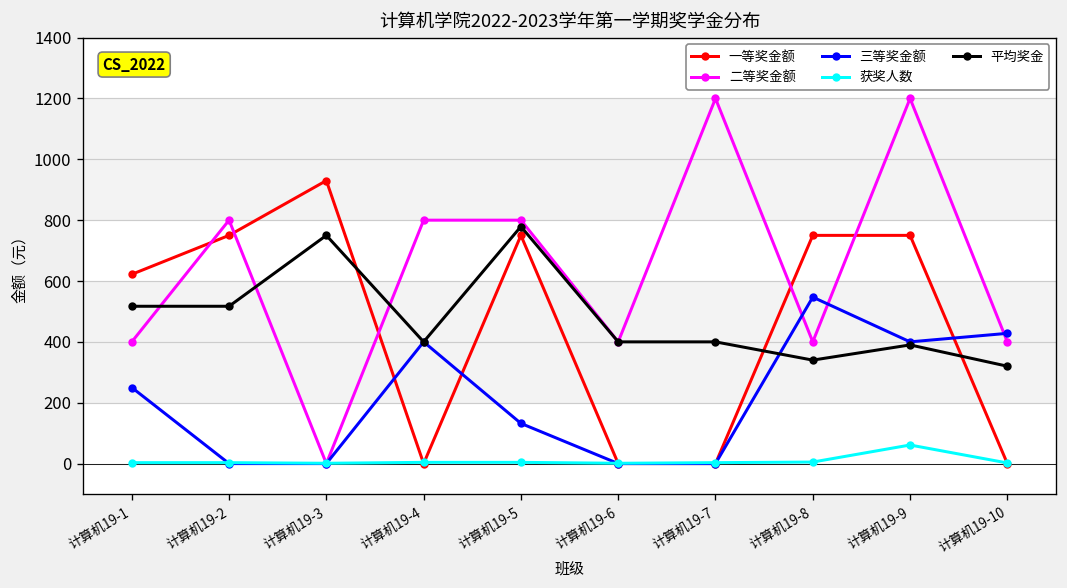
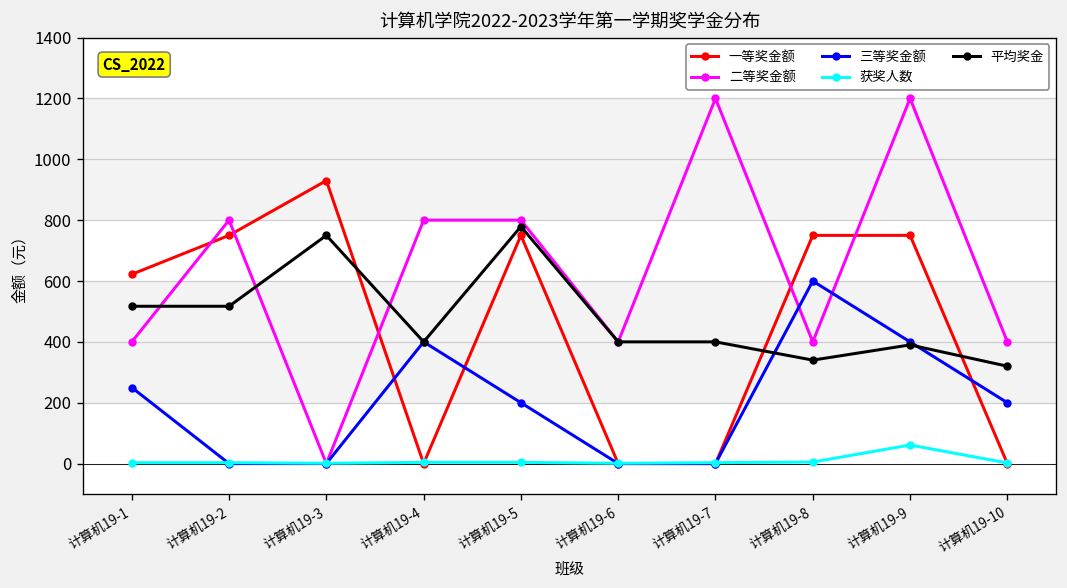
  {
    "一等奖金额": {
      "计算机19-1": 620,
      "计算机19-2": 750,
      "计算机19-3": 930,
      "计算机19-5": 750,
      "计算机19-8": 750,
      "计算机19-9": 750
    },
    "二等奖金额": {
      "计算机19-1": 400,
      "计算机19-2": 800,
      "计算机19-4": 800,
      "计算机19-5": 800,
      "计算机19-7": 1200,
      "计算机19-8": 400,
      "计算机19-9": 1200,
      "计算机19-10": 400
    },
    "三等奖金额": {
      "计算机19-1": 250,
-     "计算机19-5": 130,
-     "计算机19-8": 550,
-     "计算机19-10": 430
+     "计算机19-5": 200,
+     "计算机19-8": 600,
+     "计算机19-10": 200
    },
    "获奖人数": {
      "计算机19-1": 0,
      "计算机19-5": 0,
      "计算机19-8": 10,
      "计算机19-9": 60
    },
    "平均奖金": {
      "计算机19-1": 520,
      "计算机19-2": 520,
      "计算机19-3": 750,
      "计算机19-5": 780,
      "计算机19-7": 400,
      "计算机19-8": 340,
      "计算机19-10": 320
    }
  }
